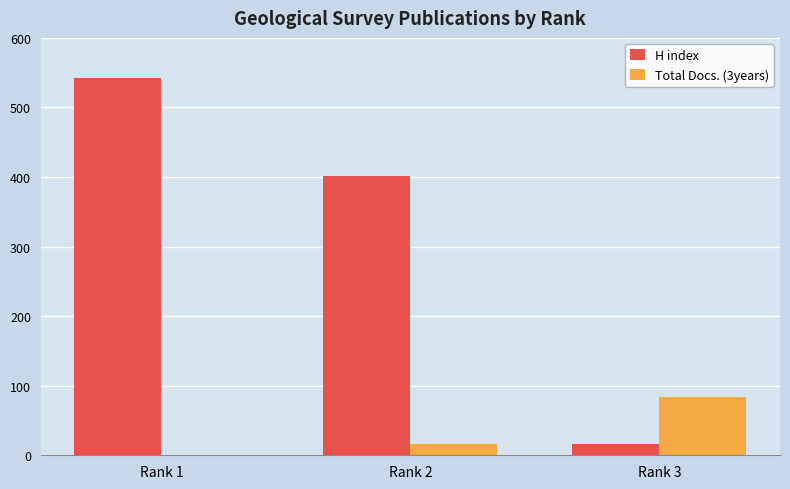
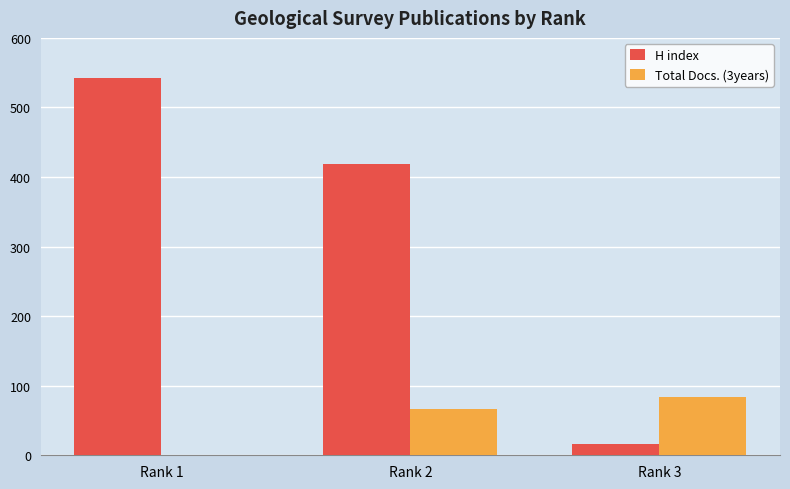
  {
    "H index": {
      "Rank 1": 540,
-     "Rank 2": 400,
+     "Rank 2": 420,
      "Rank 3": 20
    },
    "Total Docs. (3years)": {
      "Rank 1": 0,
-     "Rank 2": 20,
+     "Rank 2": 70,
      "Rank 3": 80
    }
  }
